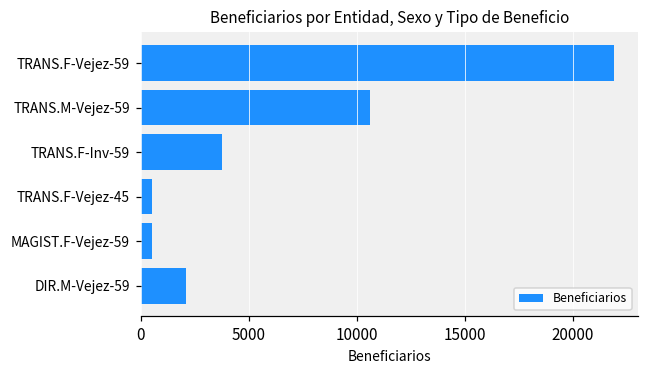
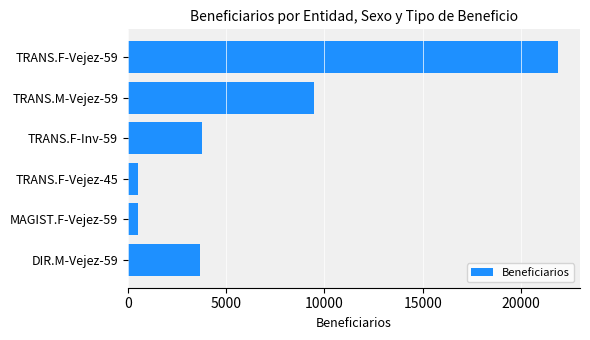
  {
    "TRANS.F-Vejez-59": 21900,
-   "TRANS.M-Vejez-59": 10600,
+   "TRANS.M-Vejez-59": 9500,
    "TRANS.F-Inv-59": 3800,
    "TRANS.F-Vejez-45": 500,
    "MAGIST.F-Vejez-59": 500,
-   "DIR.M-Vejez-59": 2100
+   "DIR.M-Vejez-59": 3700
  }
